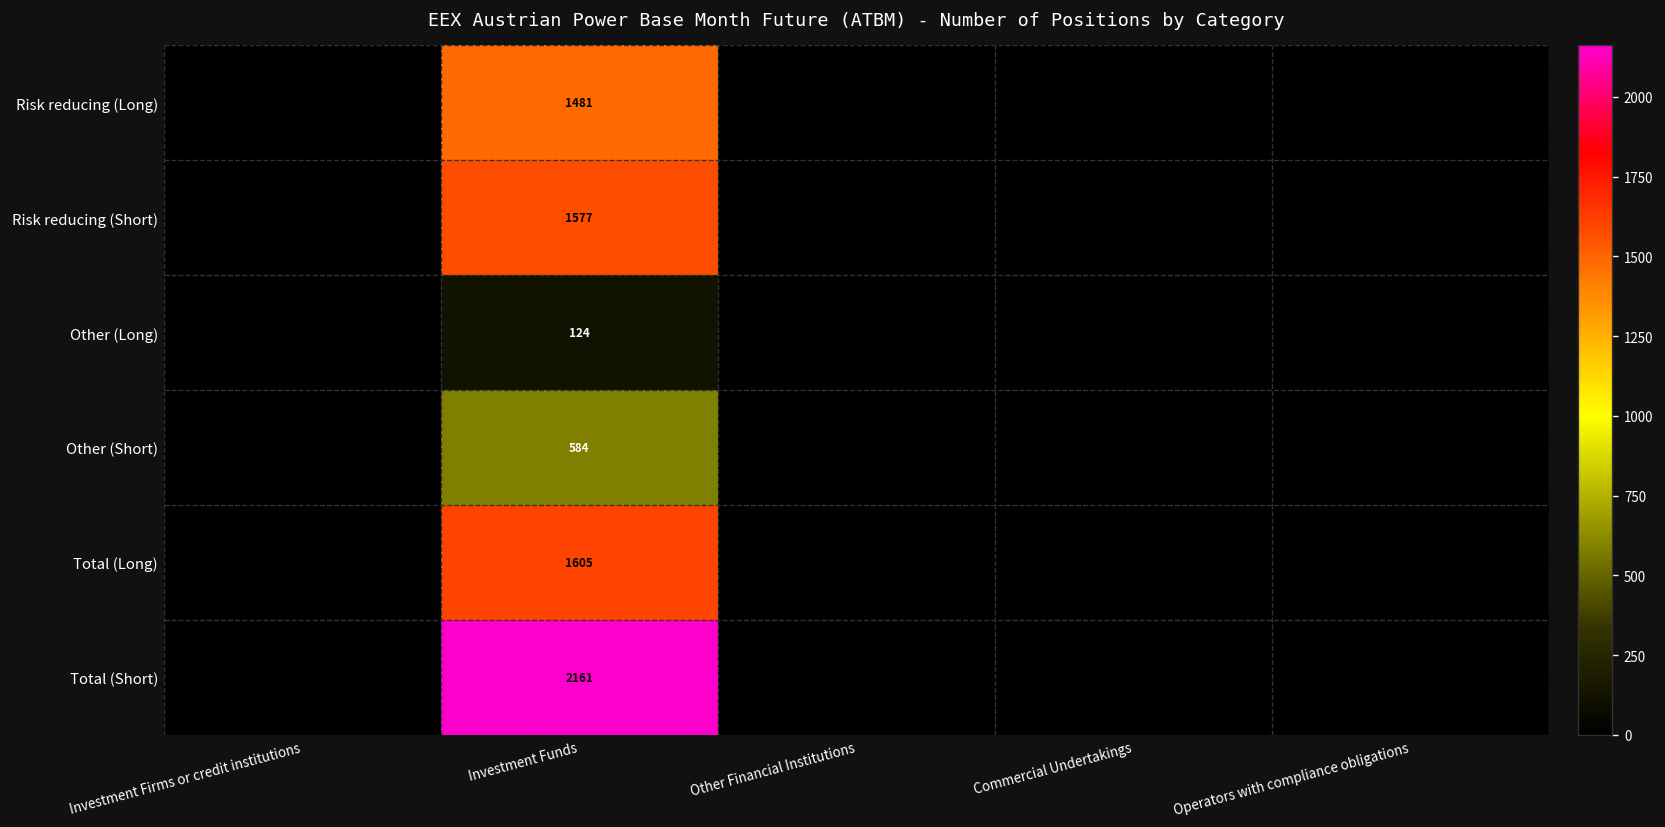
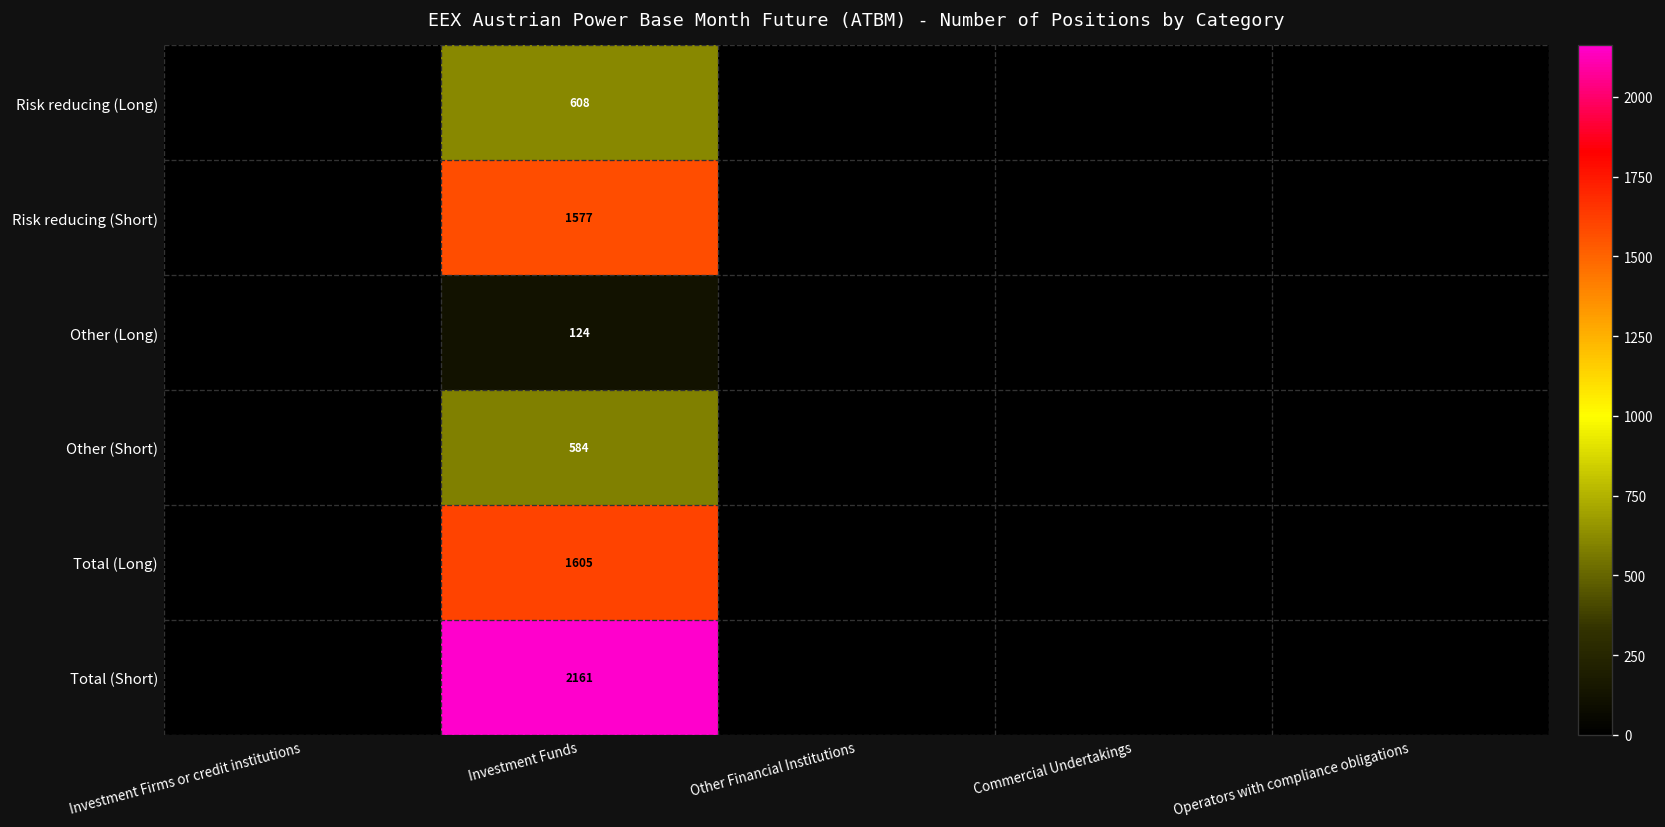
  {
    "Risk reducing (Long)": {
-     "Investment Funds": 1481
+     "Investment Funds": 608
    },
    "Risk reducing (Short)": {
      "Investment Funds": 1577
    },
    "Other (Long)": {
      "Investment Funds": 124
    },
    "Other (Short)": {
      "Investment Funds": 584
    },
    "Total (Long)": {
      "Investment Funds": 1605
    },
    "Total (Short)": {
      "Investment Funds": 2161
    }
  }
